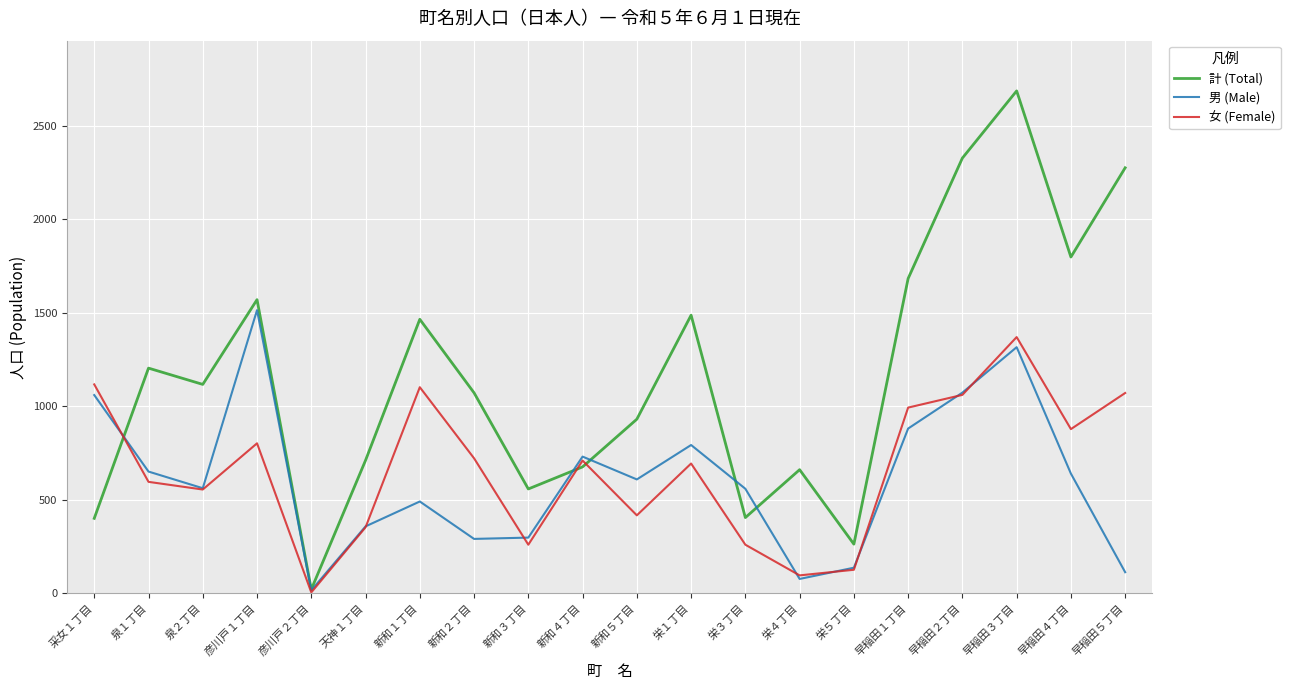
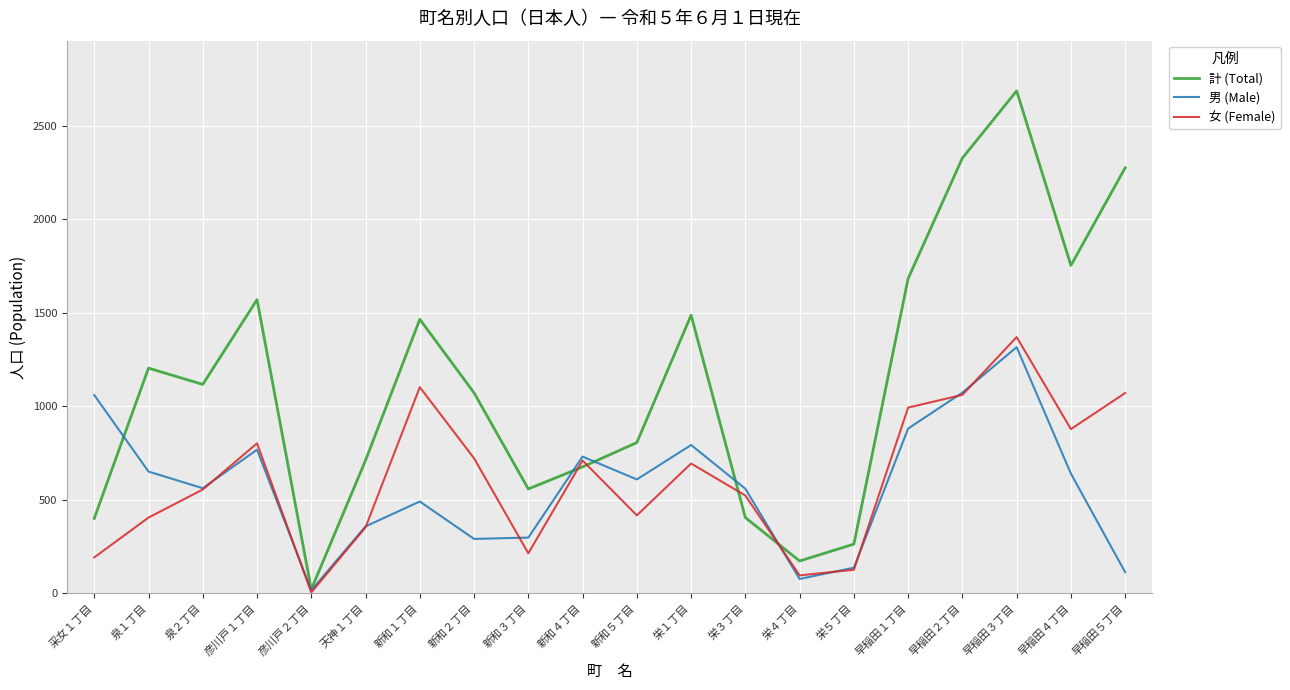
  {
    "計 (Total)": {
      "采女１丁目": 400,
      "泉１丁目": 1200,
      "泉２丁目": 1120,
      "彦川戸１丁目": 1570,
      "天神１丁目": 710,
      "新和１丁目": 1470,
      "新和２丁目": 1070,
      "新和３丁目": 560,
      "新和４丁目": 680,
-     "新和５丁目": 930,
+     "新和５丁目": 810,
      "栄１丁目": 1490,
      "栄３丁目": 410,
-     "栄４丁目": 660,
+     "栄４丁目": 170,
      "栄５丁目": 260,
      "早稲田１丁目": 1680,
      "早稲田２丁目": 2330,
      "早稲田３丁目": 2690,
-     "早稲田４丁目": 1800,
+     "早稲田４丁目": 1750,
      "早稲田５丁目": 2280
    },
    "男 (Male)": {
      "采女１丁目": 1060,
      "泉１丁目": 650,
-     "彦川戸１丁目": 1510,
+     "彦川戸１丁目": 770,
      "新和１丁目": 490,
      "新和２丁目": 290,
      "新和３丁目": 300,
      "新和４丁目": 730,
      "新和５丁目": 610,
      "栄１丁目": 790,
      "栄３丁目": 560,
      "栄４丁目": 80,
      "早稲田１丁目": 880,
      "早稲田３丁目": 1320,
      "早稲田４丁目": 640,
      "早稲田５丁目": 110
    },
    "女 (Female)": {
-     "采女１丁目": 1120,
-     "泉１丁目": 600,
+     "采女１丁目": 190,
+     "泉１丁目": 410,
      "彦川戸１丁目": 800,
      "新和１丁目": 1100,
      "新和２丁目": 720,
-     "新和３丁目": 260,
+     "新和３丁目": 210,
      "新和４丁目": 710,
      "新和５丁目": 420,
      "栄１丁目": 690,
-     "栄３丁目": 260,
+     "栄３丁目": 520,
      "栄４丁目": 100,
      "早稲田１丁目": 990,
      "早稲田３丁目": 1370,
      "早稲田４丁目": 880,
      "早稲田５丁目": 1070
    }
  }
